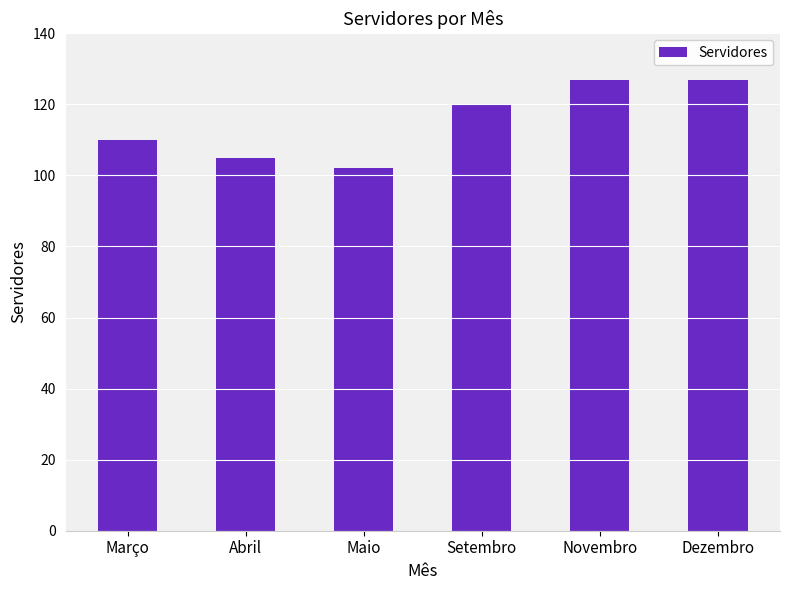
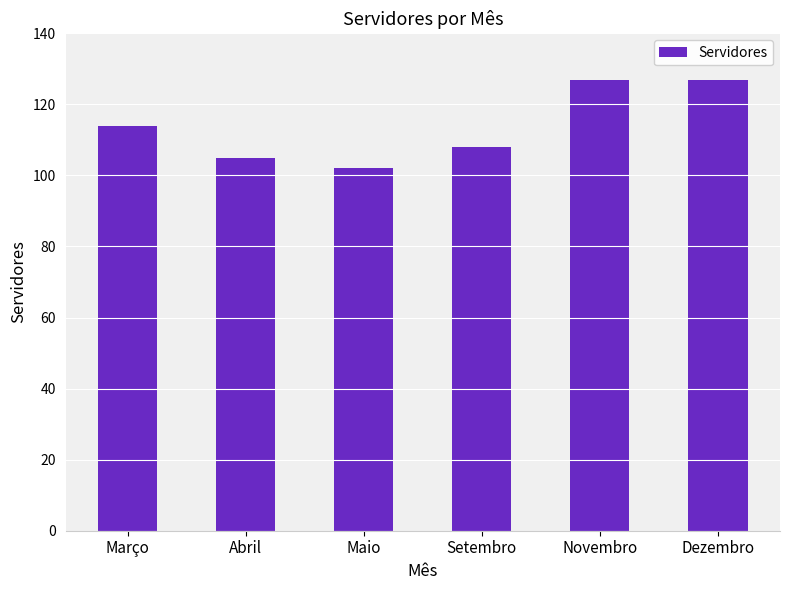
  {
-   "Março": 110,
+   "Março": 114,
    "Abril": 105,
    "Maio": 102,
-   "Setembro": 120,
+   "Setembro": 108,
    "Novembro": 127,
    "Dezembro": 127
  }
